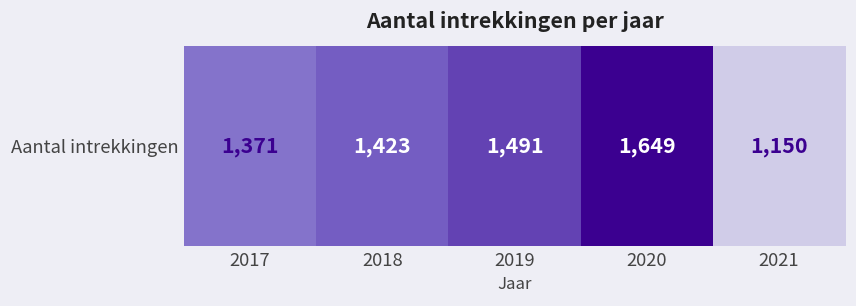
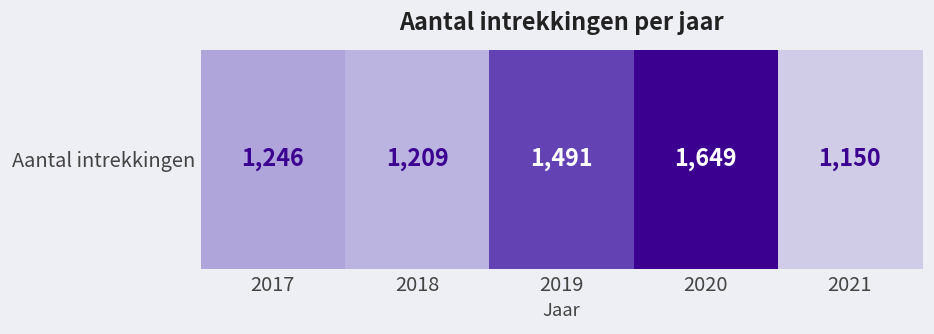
  {
    "Aantal intrekkingen": {
-     "2017": "1,371",
-     "2018": "1,423",
+     "2017": "1,246",
+     "2018": "1,209",
      "2019": "1,491",
      "2020": "1,649",
      "2021": "1,150"
    }
  }
